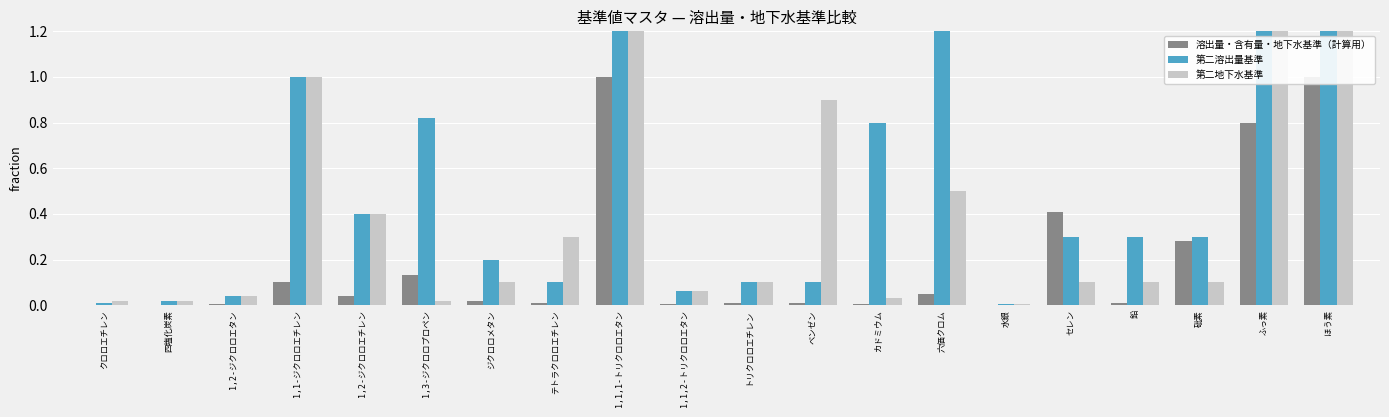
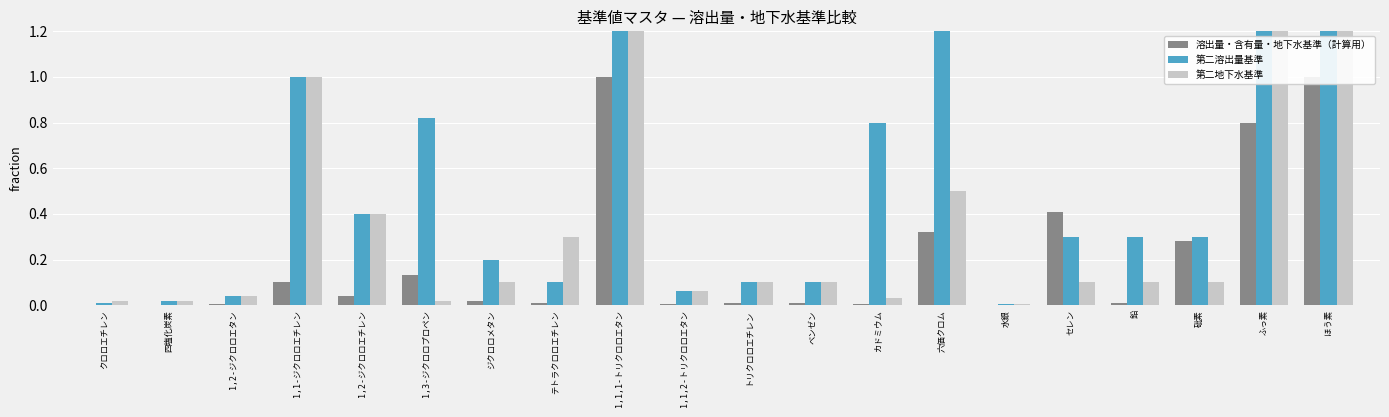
  {
    "溶出量・含有量・地下水基準（計算用）": {
      "1,1-ジクロロエチレン": 0.10,
      "1,2-ジクロロエチレン": 0.04,
      "1,3-ジクロロプロペン": 0.13,
      "ジクロロメタン": 0.02,
      "1,1,1-トリクロロエタン": 1.00,
-     "六価クロム": 0.05,
+     "六価クロム": 0.32,
      "セレン": 0.41,
      "砒素": 0.28,
      "ふっ素": 0.80
    },
    "第二溶出量基準": {
      "四塩化炭素": 0.02,
      "1,2-ジクロロエタン": 0.04,
      "1,1-ジクロロエチレン": 1.00,
      "1,2-ジクロロエチレン": 0.40,
      "1,3-ジクロロプロペン": 0.82,
      "ジクロロメタン": 0.20,
      "テトラクロロエチレン": 0.10,
      "1,1,2-トリクロロエタン": 0.06,
      "トリクロロエチレン": 0.10,
      "ベンゼン": 0.10,
      "カドミウム": 0.80,
      "セレン": 0.30,
      "鉛": 0.30,
      "砒素": 0.30
    },
    "第二地下水基準": {
      "クロロエチレン": 0.02,
      "四塩化炭素": 0.02,
      "1,2-ジクロロエタン": 0.04,
      "1,1-ジクロロエチレン": 1.0,
      "1,2-ジクロロエチレン": 0.4,
      "1,3-ジクロロプロペン": 0.02,
      "ジクロロメタン": 0.1,
      "テトラクロロエチレン": 0.3,
      "1,1,2-トリクロロエタン": 0.06,
      "トリクロロエチレン": 0.1,
-     "ベンゼン": 0.9,
+     "ベンゼン": 0.1,
      "カドミウム": 0.03,
      "六価クロム": 0.5,
      "セレン": 0.1,
      "鉛": 0.1,
      "砒素": 0.1
    }
  }
